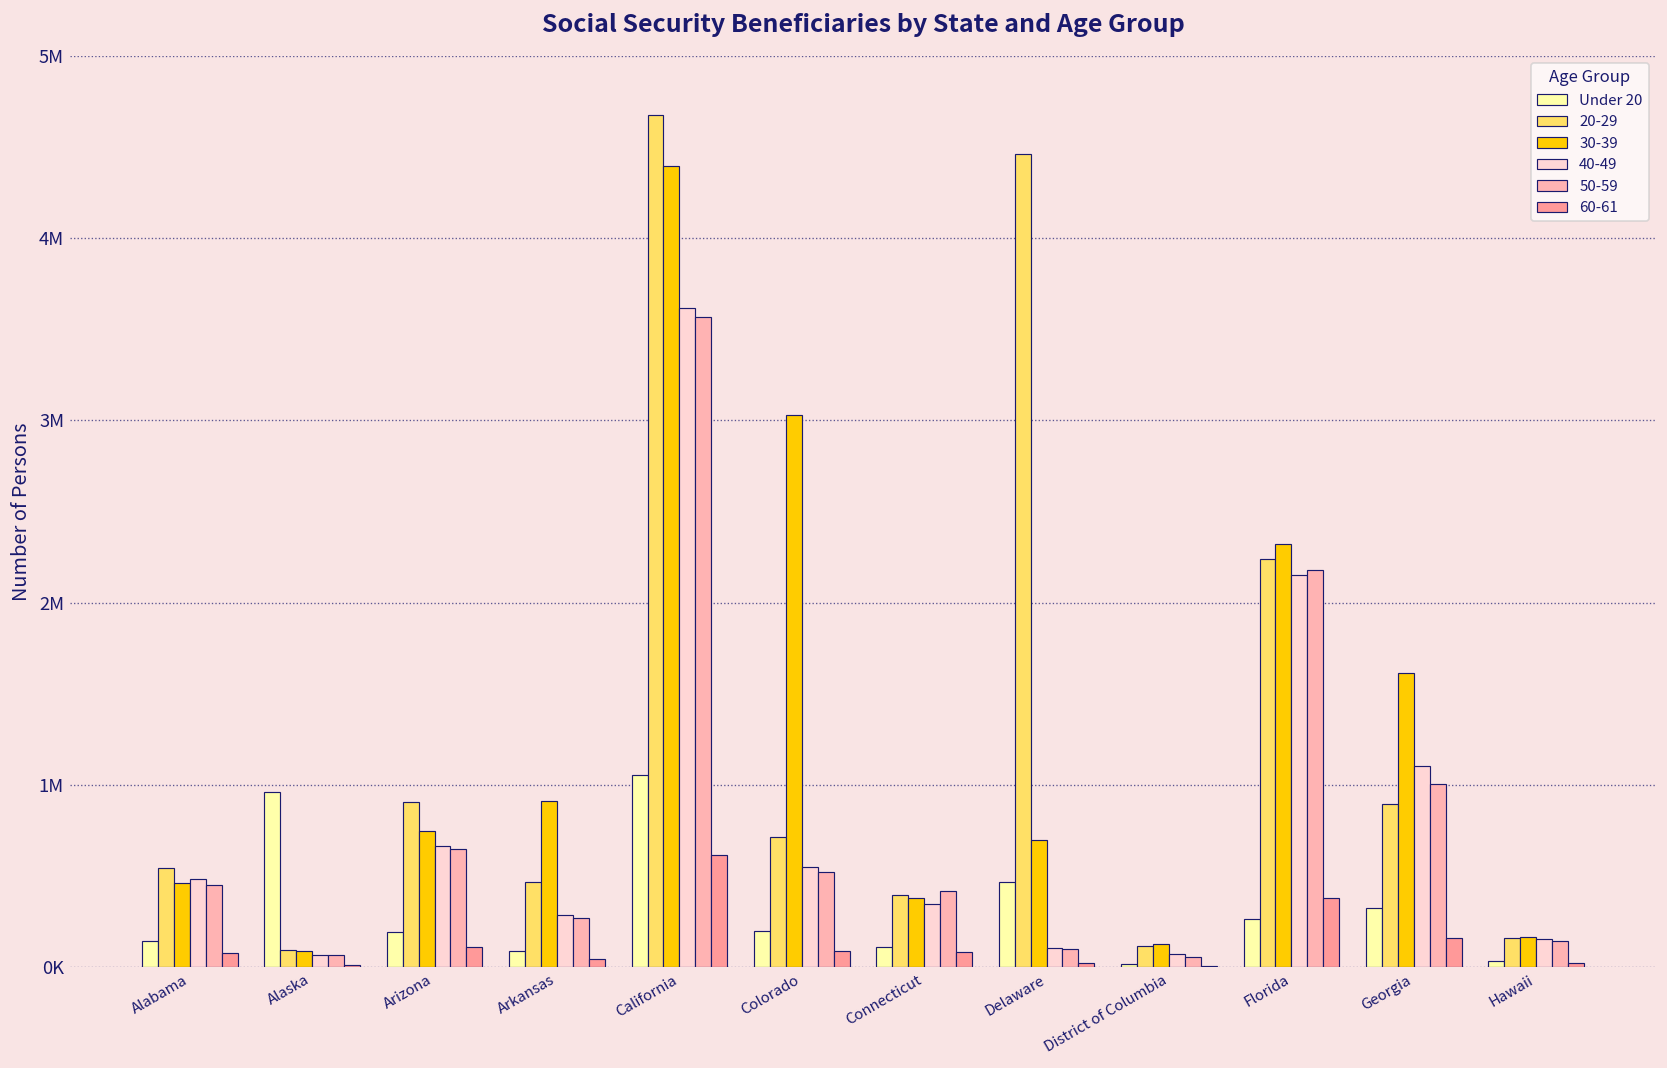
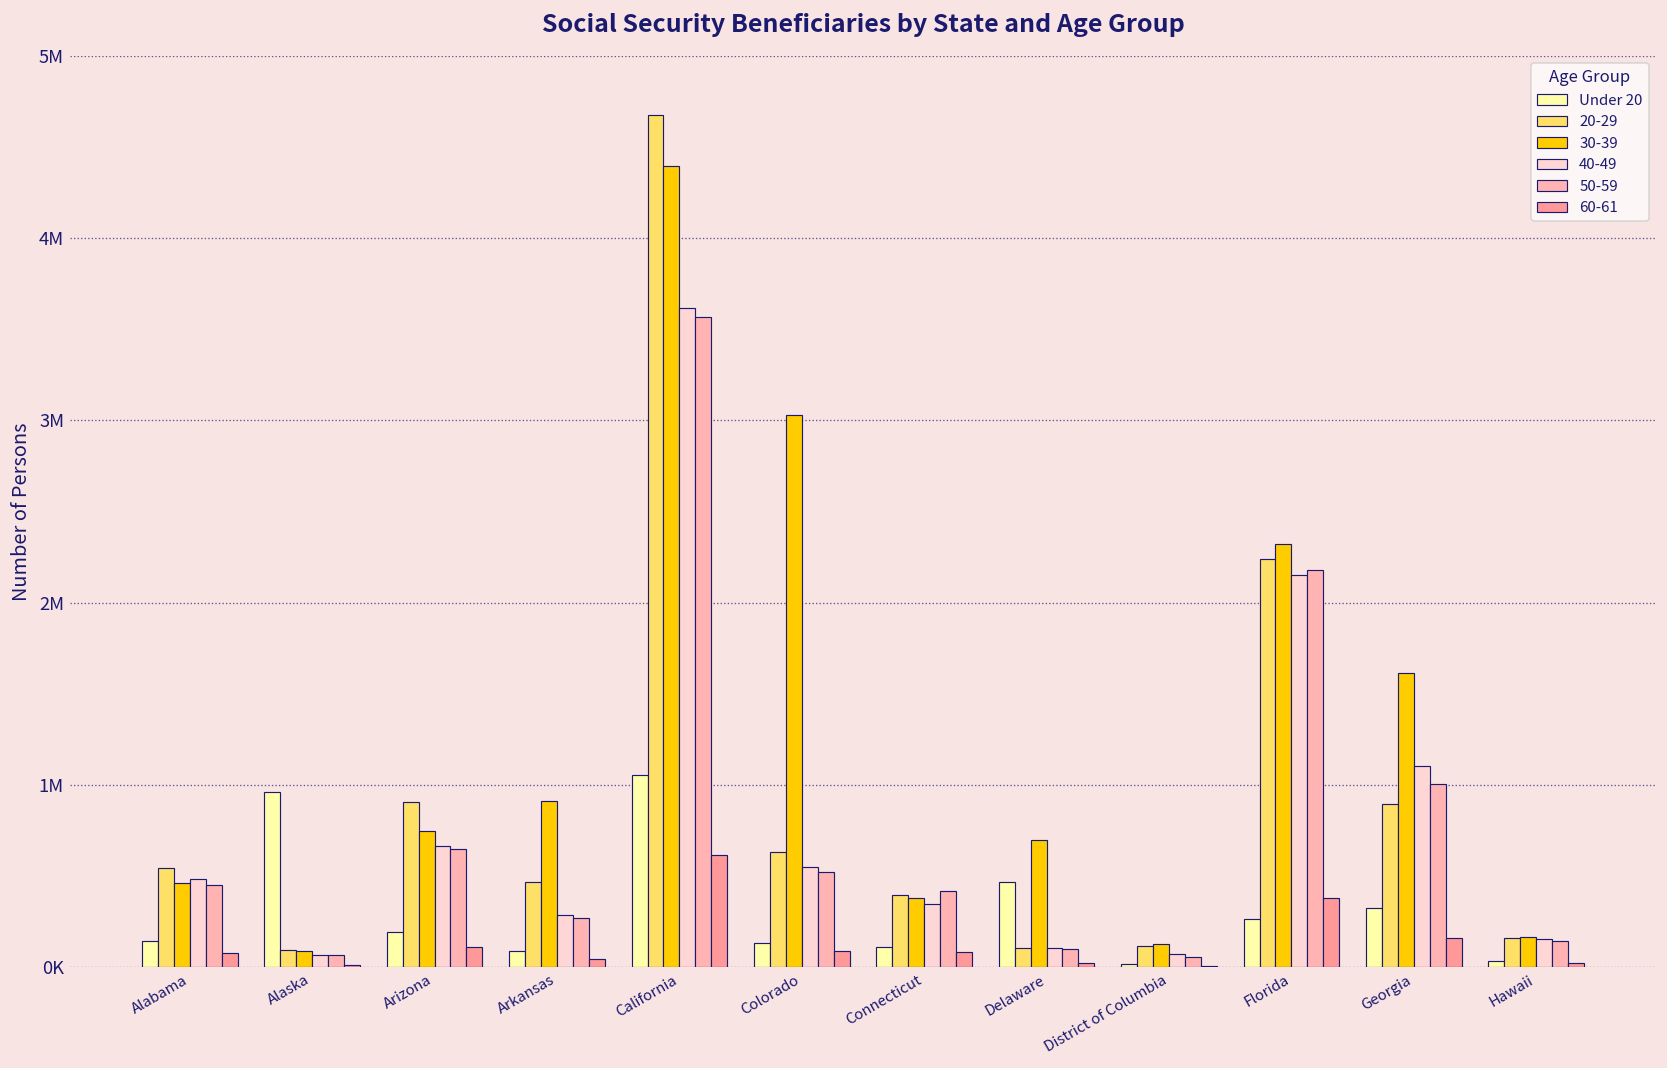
  {
    "Under 20": {
      "Alabama": 140000,
      "Alaska": 960000,
      "Arizona": 200000,
      "Arkansas": 90000,
      "California": 1050000,
-     "Colorado": 200000,
+     "Colorado": 140000,
      "Connecticut": 110000,
      "Delaware": 470000,
      "District of Columbia": 20000,
      "Florida": 270000,
      "Georgia": 320000,
      "Hawaii": 30000
    },
    "20-29": {
      "Alabama": 550000,
      "Alaska": 90000,
      "Arizona": 910000,
      "Arkansas": 470000,
      "California": 4680000,
-     "Colorado": 710000,
+     "Colorado": 630000,
      "Connecticut": 390000,
-     "Delaware": 4460000,
+     "Delaware": 110000,
      "District of Columbia": 120000,
      "Florida": 2240000,
      "Georgia": 900000,
      "Hawaii": 160000
    },
    "30-39": {
      "Alabama": 460000,
      "Alaska": 90000,
      "Arizona": 750000,
      "Arkansas": 910000,
      "California": 4400000,
      "Colorado": 3030000,
      "Connecticut": 380000,
      "Delaware": 700000,
      "District of Columbia": 130000,
      "Florida": 2320000,
      "Georgia": 1610000,
      "Hawaii": 170000
    }
  }
